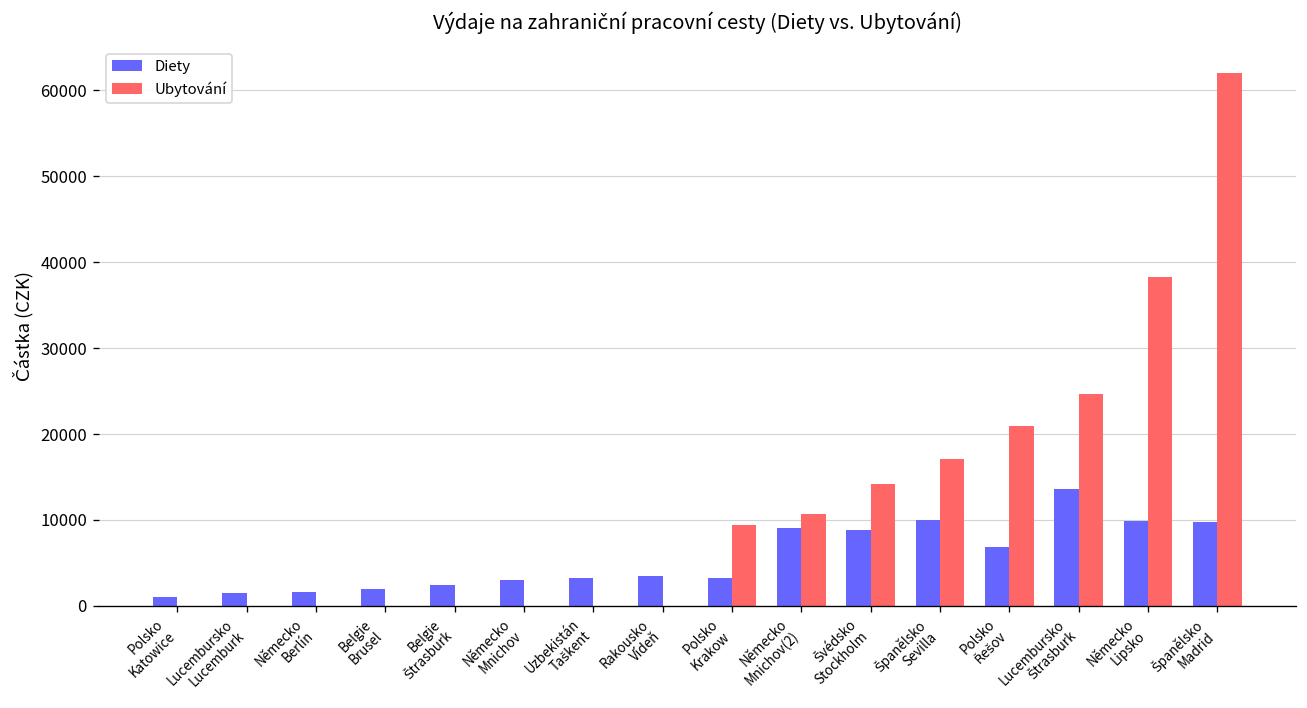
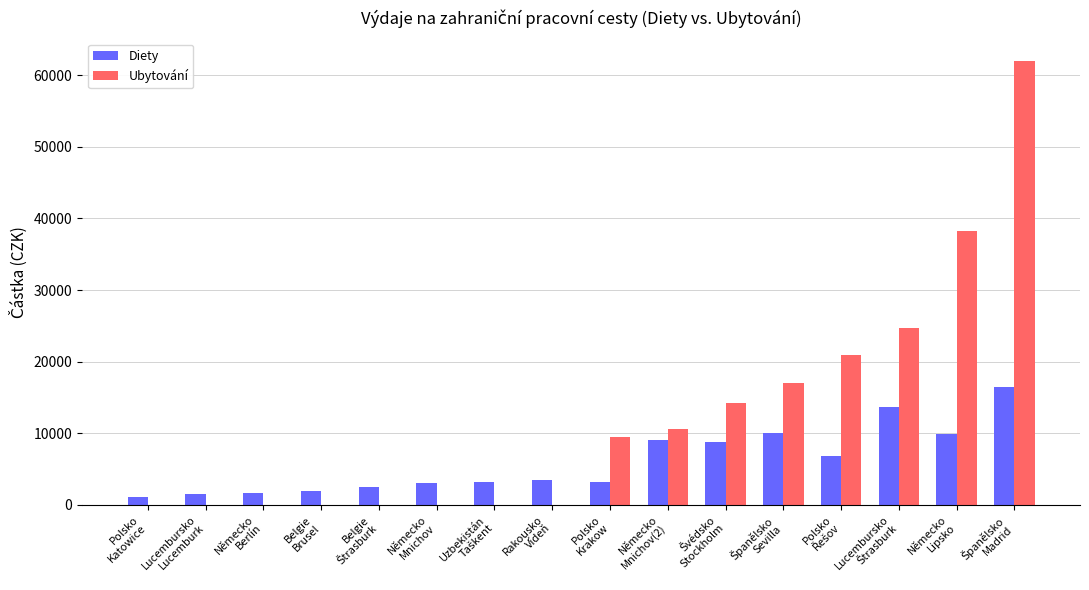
  {
    "Diety": {
      "Polsko Katowice": 1000,
      "Lucembursko Lucemburk": 1000,
      "Německo Berlín": 2000,
      "Belgie Brusel": 2000,
      "Belgie Štrasburk": 2000,
      "Německo Mnichov": 3000,
      "Uzbekistán Taškent": 3000,
      "Rakousko Vídeň": 4000,
      "Polsko Krakow": 3000,
      "Německo Mnichov(2)": 9000,
      "Švédsko Stockholm": 9000,
      "Španělsko Sevilla": 10000,
      "Polsko Řešov": 7000,
      "Lucembursko Štrasburk": 14000,
      "Německo Lipsko": 10000,
-     "Španělsko Madrid": 10000
+     "Španělsko Madrid": 17000
    },
    "Ubytování": {
      "Polsko Katowice": 0,
      "Lucembursko Lucemburk": 0,
      "Německo Berlín": 0,
      "Belgie Brusel": 0,
      "Belgie Štrasburk": 0,
      "Německo Mnichov": 0,
      "Uzbekistán Taškent": 0,
      "Rakousko Vídeň": 0,
      "Polsko Krakow": 9000,
      "Německo Mnichov(2)": 11000,
      "Švédsko Stockholm": 14000,
      "Španělsko Sevilla": 17000,
      "Polsko Řešov": 21000,
      "Lucembursko Štrasburk": 25000,
      "Německo Lipsko": 38000,
      "Španělsko Madrid": 62000
    }
  }
